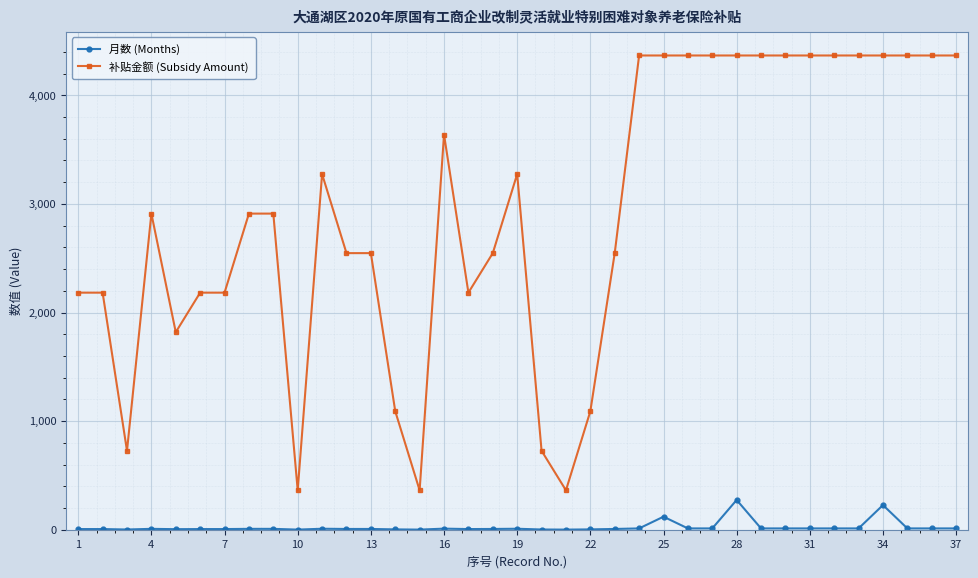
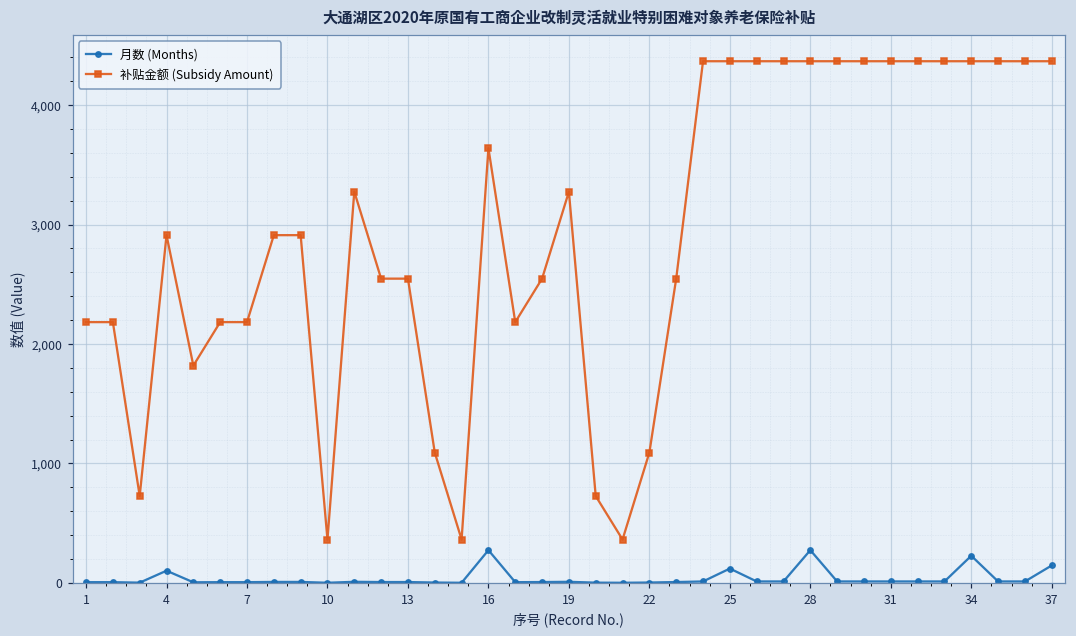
  {
    "月数 (Months)": {
      "1": "10",
-     "4": "10",
+     "4": "100",
      "7": "10",
      "10": "0",
      "13": "10",
-     "16": "10",
+     "16": "270",
      "19": "10",
      "22": "0",
      "25": "120",
      "28": "270",
      "31": "10",
      "34": "230",
-     "37": "10"
+     "37": "150"
    },
    "补贴金额 (Subsidy Amount)": {
      "1": "2,180",
      "4": "2,910",
      "7": "2,180",
      "10": "360",
      "13": "2,550",
      "16": "3,640",
      "19": "3,280",
      "22": "1,090",
      "25": "4,370",
      "28": "4,370",
      "31": "4,370",
      "34": "4,370",
      "37": "4,370"
    }
  }
